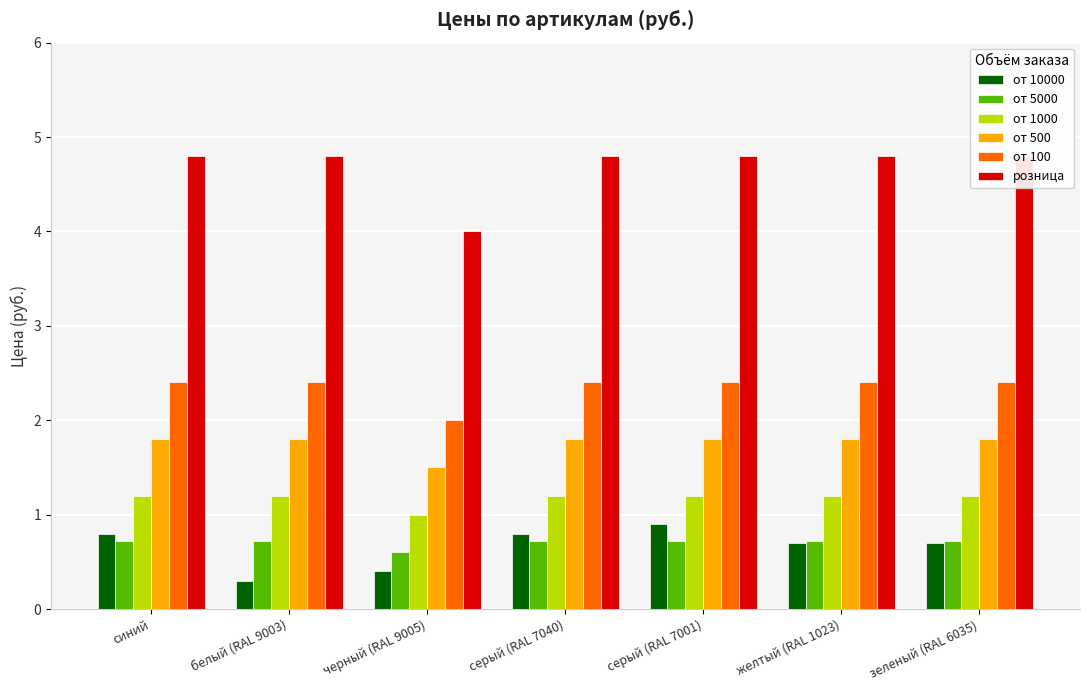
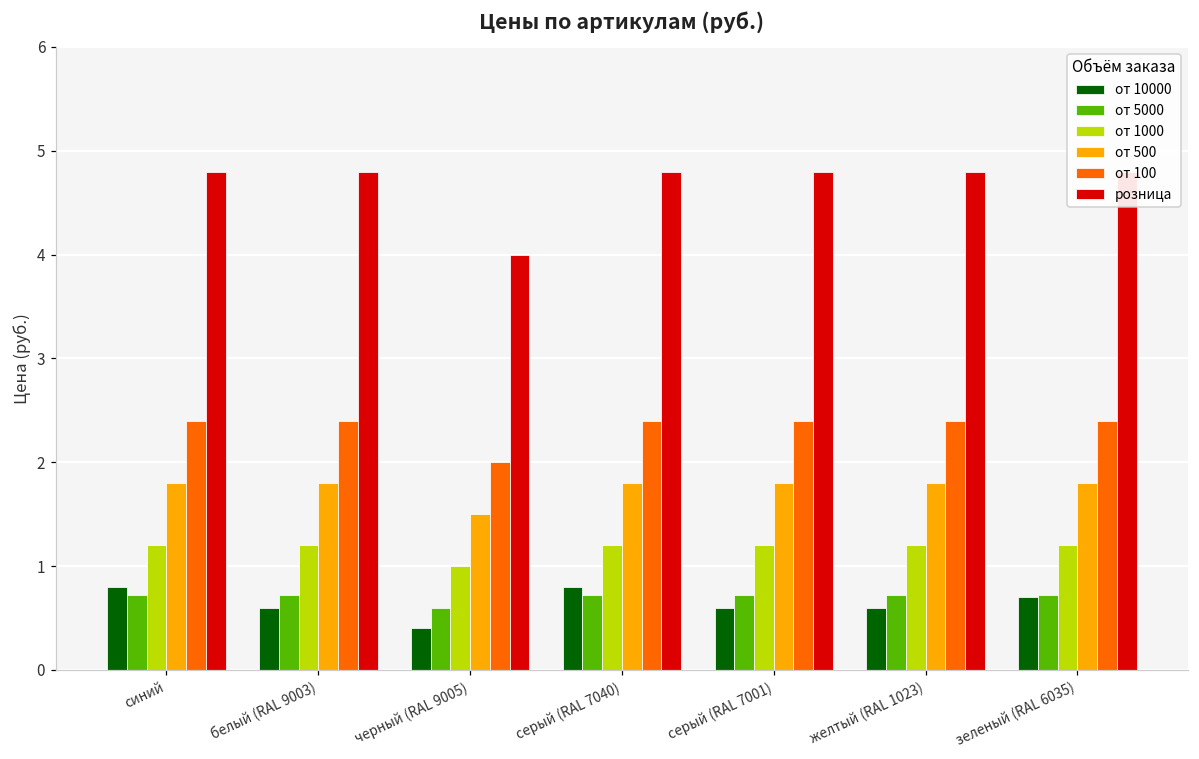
  {
    "от 10000": {
      "синий": 0.8,
-     "белый (RAL 9003)": 0.3,
+     "белый (RAL 9003)": 0.6,
      "черный (RAL 9005)": 0.4,
      "серый (RAL 7040)": 0.8,
-     "серый (RAL 7001)": 0.9,
-     "желтый (RAL 1023)": 0.7,
+     "серый (RAL 7001)": 0.6,
+     "желтый (RAL 1023)": 0.6,
      "зеленый (RAL 6035)": 0.7
    },
    "от 5000": {
      "синий": 0.7,
      "белый (RAL 9003)": 0.7,
      "черный (RAL 9005)": 0.6,
      "серый (RAL 7040)": 0.7,
      "серый (RAL 7001)": 0.7,
      "желтый (RAL 1023)": 0.7,
      "зеленый (RAL 6035)": 0.7
    },
    "от 1000": {
      "синий": 1.2,
      "белый (RAL 9003)": 1.2,
      "черный (RAL 9005)": 1.0,
      "серый (RAL 7040)": 1.2,
      "серый (RAL 7001)": 1.2,
      "желтый (RAL 1023)": 1.2,
      "зеленый (RAL 6035)": 1.2
    },
    "от 500": {
      "синий": 1.8,
      "белый (RAL 9003)": 1.8,
      "черный (RAL 9005)": 1.5,
      "серый (RAL 7040)": 1.8,
      "серый (RAL 7001)": 1.8,
      "желтый (RAL 1023)": 1.8,
      "зеленый (RAL 6035)": 1.8
    },
    "от 100": {
      "синий": 2.4,
      "белый (RAL 9003)": 2.4,
      "черный (RAL 9005)": 2.0,
      "серый (RAL 7040)": 2.4,
      "серый (RAL 7001)": 2.4,
      "желтый (RAL 1023)": 2.4,
      "зеленый (RAL 6035)": 2.4
    },
    "розница": {
      "синий": 4.8,
      "белый (RAL 9003)": 4.8,
      "черный (RAL 9005)": 4.0,
      "серый (RAL 7040)": 4.8,
      "серый (RAL 7001)": 4.8,
      "желтый (RAL 1023)": 4.8
    }
  }
